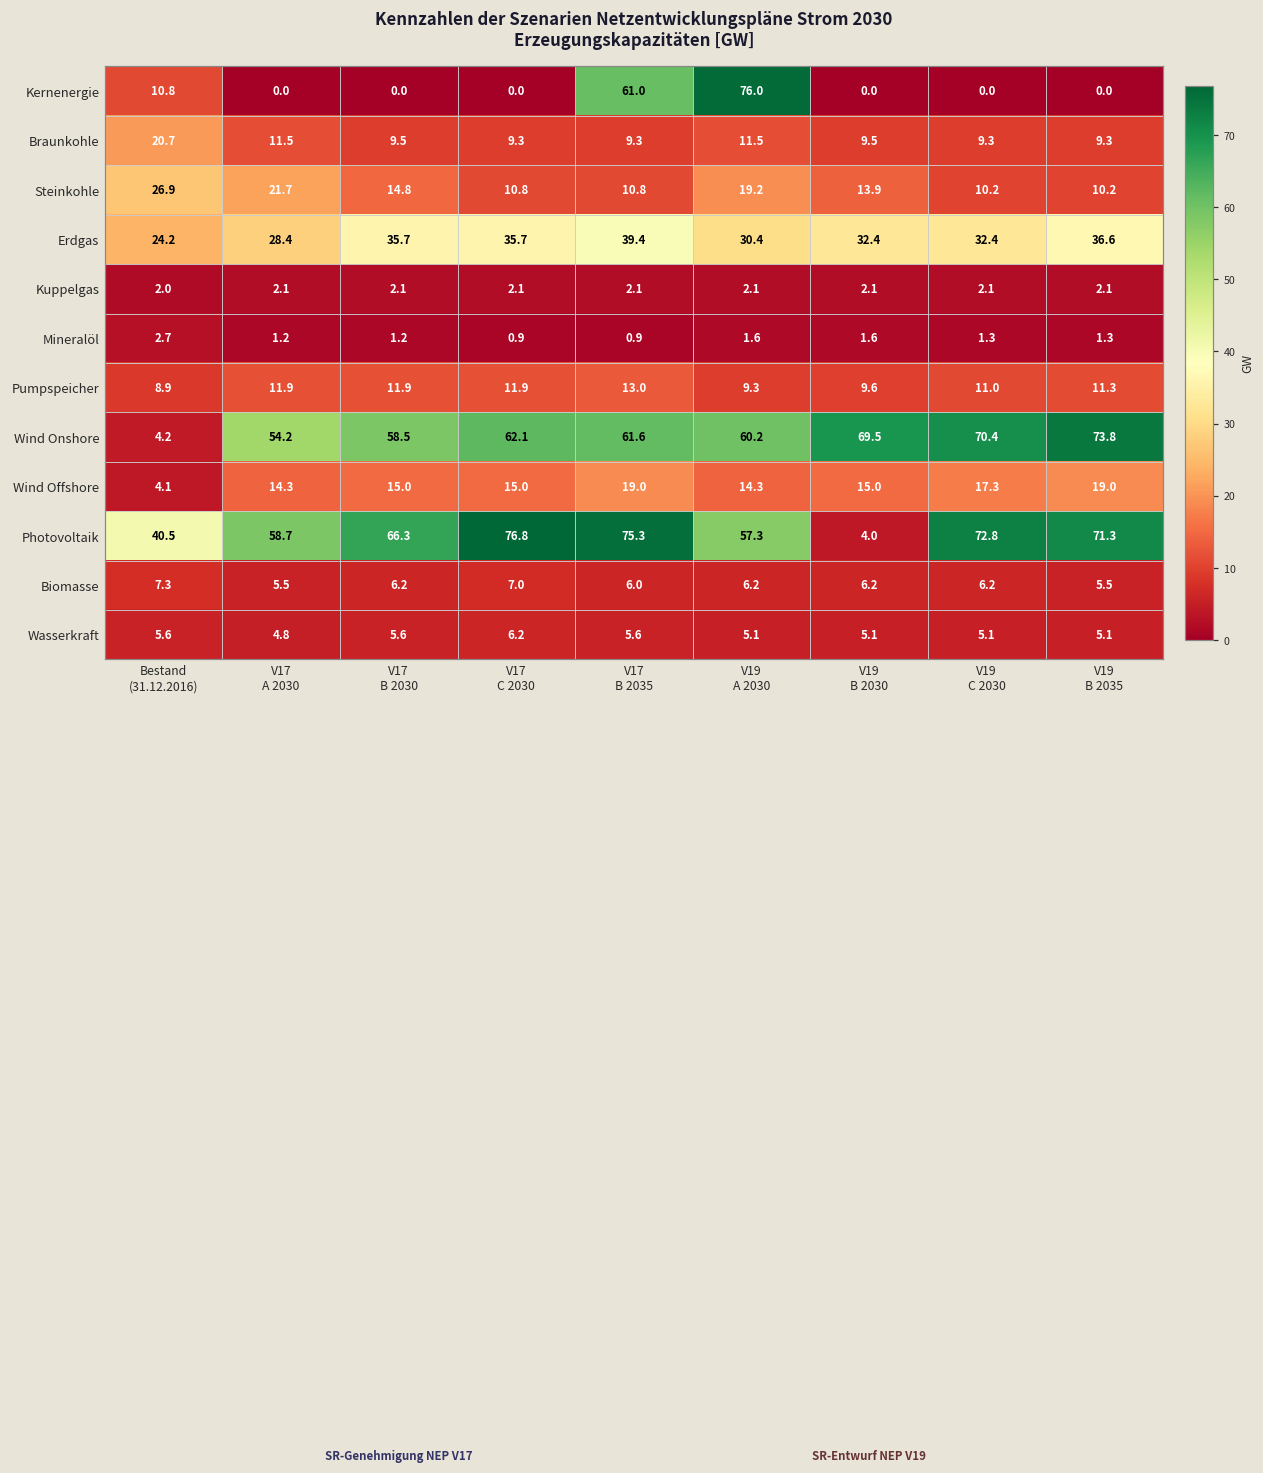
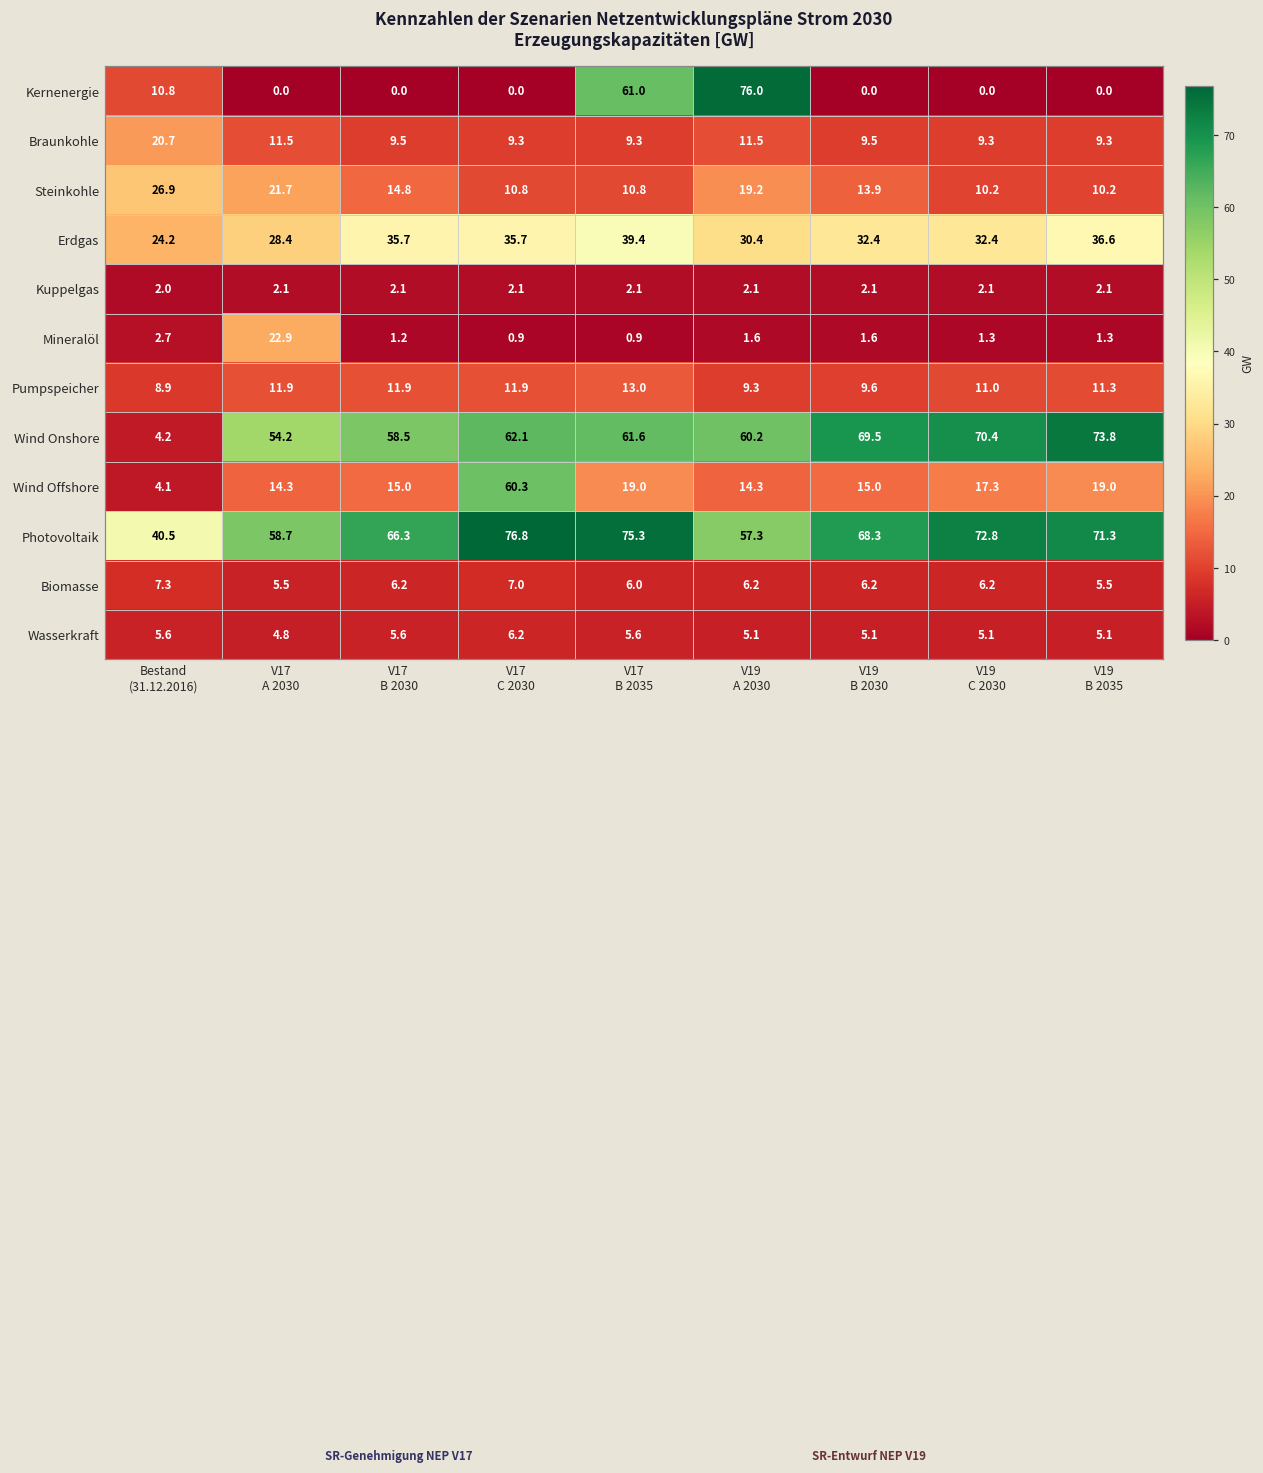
  {
    "Kernenergie": {
      "Bestand (31.12.2016)": 10.8,
      "V17 A 2030": 0.0,
      "V17 B 2030": 0.0,
      "V17 C 2030": 0.0,
      "V17 B 2035": 61.0,
      "V19 A 2030": 76.0,
      "V19 B 2030": 0.0,
      "V19 C 2030": 0.0,
      "V19 B 2035": 0.0
    },
    "Braunkohle": {
      "Bestand (31.12.2016)": 20.7,
      "V17 A 2030": 11.5,
      "V17 B 2030": 9.5,
      "V17 C 2030": 9.3,
      "V17 B 2035": 9.3,
      "V19 A 2030": 11.5,
      "V19 B 2030": 9.5,
      "V19 C 2030": 9.3,
      "V19 B 2035": 9.3
    },
    "Steinkohle": {
      "Bestand (31.12.2016)": 26.9,
      "V17 A 2030": 21.7,
      "V17 B 2030": 14.8,
      "V17 C 2030": 10.8,
      "V17 B 2035": 10.8,
      "V19 A 2030": 19.2,
      "V19 B 2030": 13.9,
      "V19 C 2030": 10.2,
      "V19 B 2035": 10.2
    },
    "Erdgas": {
      "Bestand (31.12.2016)": 24.2,
      "V17 A 2030": 28.4,
      "V17 B 2030": 35.7,
      "V17 C 2030": 35.7,
      "V17 B 2035": 39.4,
      "V19 A 2030": 30.4,
      "V19 B 2030": 32.4,
      "V19 C 2030": 32.4,
      "V19 B 2035": 36.6
    },
    "Kuppelgas": {
      "Bestand (31.12.2016)": 2.0,
      "V17 A 2030": 2.1,
      "V17 B 2030": 2.1,
      "V17 C 2030": 2.1,
      "V17 B 2035": 2.1,
      "V19 A 2030": 2.1,
      "V19 B 2030": 2.1,
      "V19 C 2030": 2.1,
      "V19 B 2035": 2.1
    },
    "Mineralöl": {
      "Bestand (31.12.2016)": 2.7,
-     "V17 A 2030": 1.2,
+     "V17 A 2030": 22.9,
      "V17 B 2030": 1.2,
      "V17 C 2030": 0.9,
      "V17 B 2035": 0.9,
      "V19 A 2030": 1.6,
      "V19 B 2030": 1.6,
      "V19 C 2030": 1.3,
      "V19 B 2035": 1.3
    },
    "Pumpspeicher": {
      "Bestand (31.12.2016)": 8.9,
      "V17 A 2030": 11.9,
      "V17 B 2030": 11.9,
      "V17 C 2030": 11.9,
      "V17 B 2035": 13.0,
      "V19 A 2030": 9.3,
      "V19 B 2030": 9.6,
      "V19 C 2030": 11.0,
      "V19 B 2035": 11.3
    },
    "Wind Onshore": {
      "Bestand (31.12.2016)": 4.2,
      "V17 A 2030": 54.2,
      "V17 B 2030": 58.5,
      "V17 C 2030": 62.1,
      "V17 B 2035": 61.6,
      "V19 A 2030": 60.2,
      "V19 B 2030": 69.5,
      "V19 C 2030": 70.4,
      "V19 B 2035": 73.8
    },
    "Wind Offshore": {
      "Bestand (31.12.2016)": 4.1,
      "V17 A 2030": 14.3,
      "V17 B 2030": 15.0,
-     "V17 C 2030": 15.0,
+     "V17 C 2030": 60.3,
      "V17 B 2035": 19.0,
      "V19 A 2030": 14.3,
      "V19 B 2030": 15.0,
      "V19 C 2030": 17.3,
      "V19 B 2035": 19.0
    },
    "Photovoltaik": {
      "Bestand (31.12.2016)": 40.5,
      "V17 A 2030": 58.7,
      "V17 B 2030": 66.3,
      "V17 C 2030": 76.8,
      "V17 B 2035": 75.3,
      "V19 A 2030": 57.3,
-     "V19 B 2030": 4.0,
+     "V19 B 2030": 68.3,
      "V19 C 2030": 72.8,
      "V19 B 2035": 71.3
    },
    "Biomasse": {
      "Bestand (31.12.2016)": 7.3,
      "V17 A 2030": 5.5,
      "V17 B 2030": 6.2,
      "V17 C 2030": 7.0,
      "V17 B 2035": 6.0,
      "V19 A 2030": 6.2,
      "V19 B 2030": 6.2,
      "V19 C 2030": 6.2,
      "V19 B 2035": 5.5
    },
    "Wasserkraft": {
      "Bestand (31.12.2016)": 5.6,
      "V17 A 2030": 4.8,
      "V17 B 2030": 5.6,
      "V17 C 2030": 6.2,
      "V17 B 2035": 5.6,
      "V19 A 2030": 5.1,
      "V19 B 2030": 5.1,
      "V19 C 2030": 5.1,
      "V19 B 2035": 5.1
    }
  }
